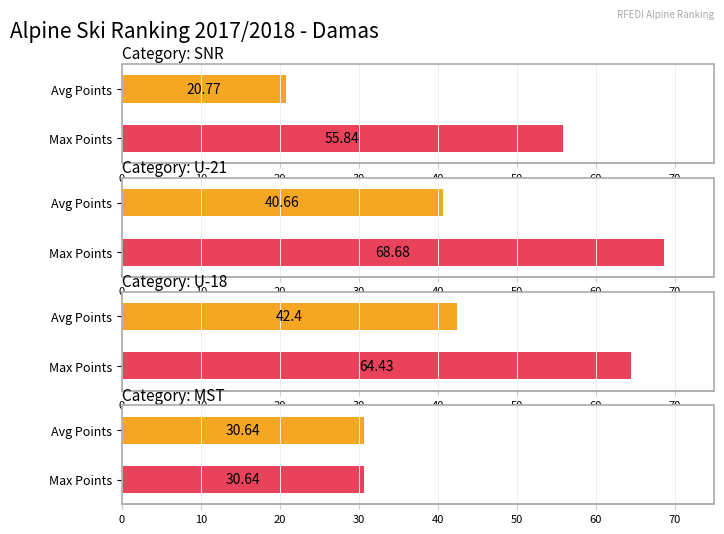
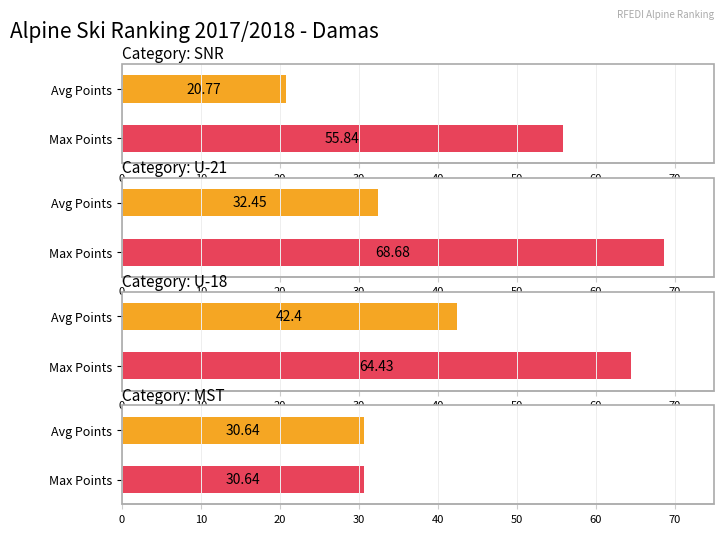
  {
    "Category: SNR": {
      "Avg Points": 20.77,
      "Max Points": 55.84
    },
    "Category: U-21": {
-     "Avg Points": 40.66,
+     "Avg Points": 32.45,
      "Max Points": 68.68
    },
    "Category: U-18": {
      "Avg Points": 42.4,
      "Max Points": 64.43
    },
    "Category: MST": {
      "Avg Points": 30.64,
      "Max Points": 30.64
    }
  }
